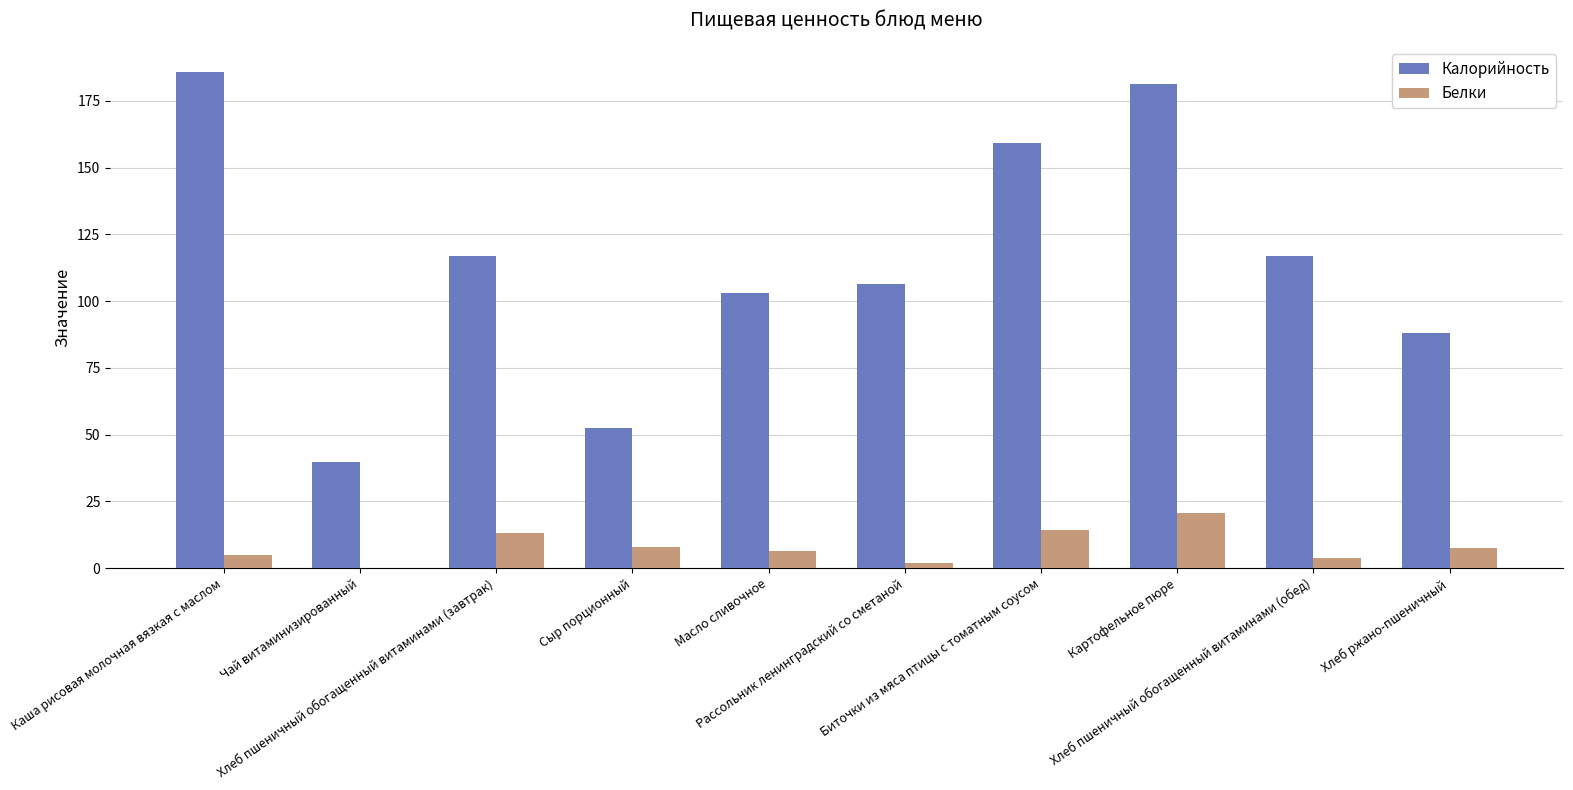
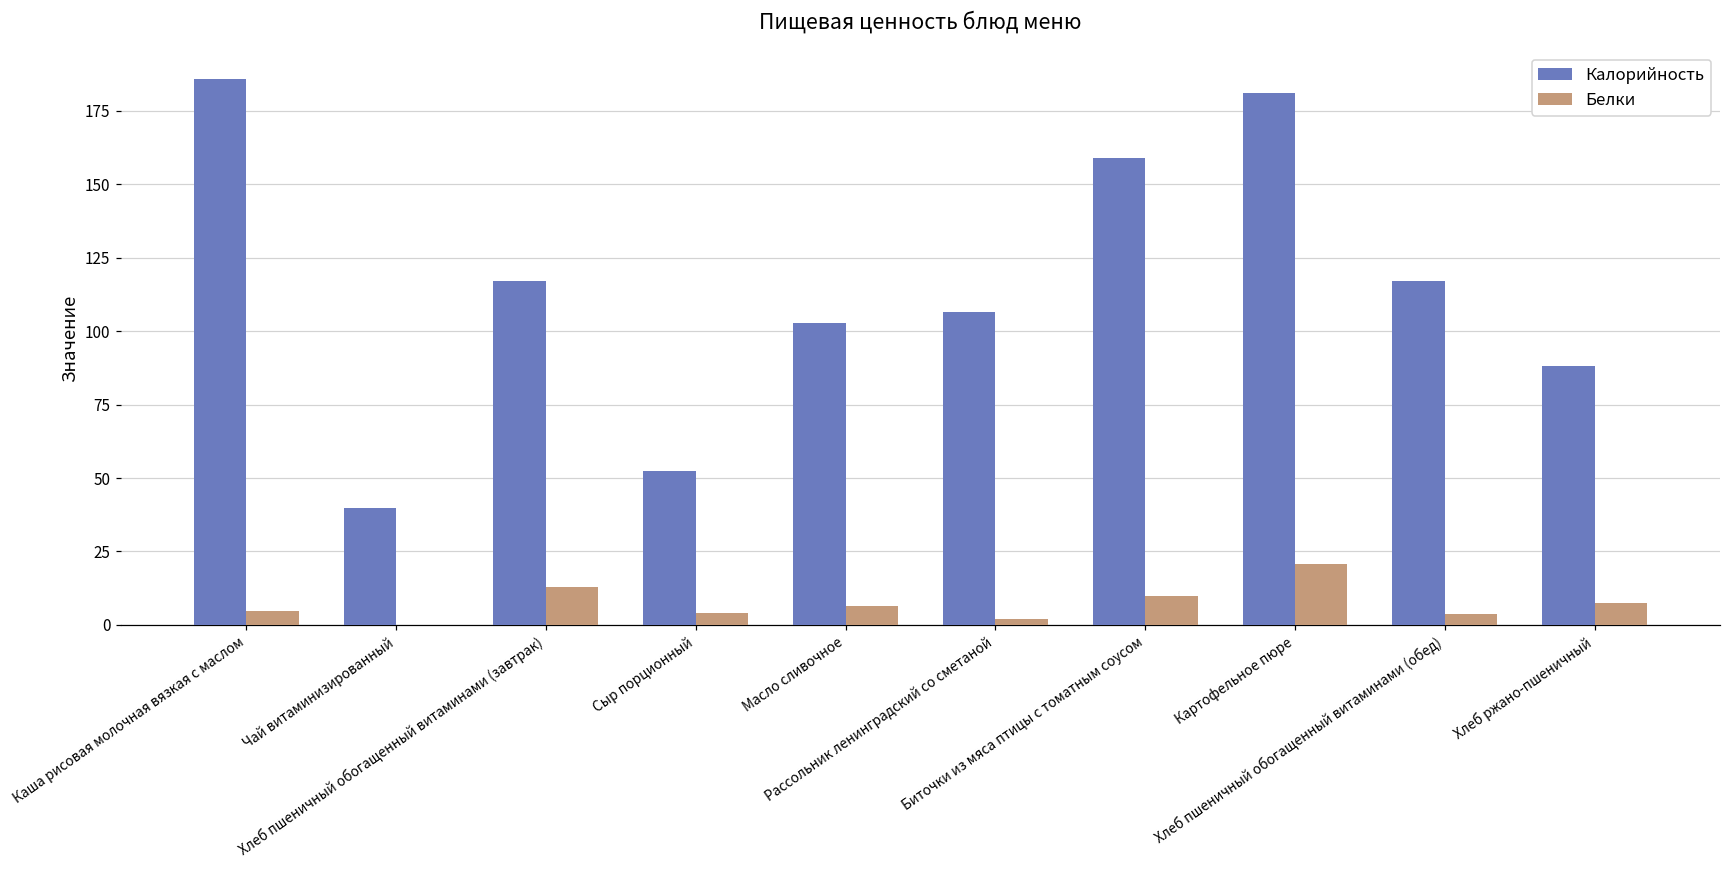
  {
    "Калорийность": {
      "Каша рисовая молочная вязкая с маслом": 186,
      "Чай витаминизированный": 40,
      "Хлеб пшеничный обогащенный витаминами (завтрак)": 117,
      "Сыр порционный": 53,
      "Масло сливочное": 103,
      "Рассольник ленинградский со сметаной": 107,
      "Биточки из мяса птицы с томатным соусом": 159,
      "Картофельное пюре": 181,
      "Хлеб пшеничный обогащенный витаминами (обед)": 117,
      "Хлеб ржано-пшеничный": 88
    },
    "Белки": {
      "Каша рисовая молочная вязкая с маслом": 5,
      "Чай витаминизированный": 0,
      "Хлеб пшеничный обогащенный витаминами (завтрак)": 13,
-     "Сыр порционный": 8,
+     "Сыр порционный": 4,
      "Масло сливочное": 6,
      "Рассольник ленинградский со сметаной": 2,
-     "Биточки из мяса птицы с томатным соусом": 14,
+     "Биточки из мяса птицы с томатным соусом": 10,
      "Картофельное пюре": 21,
      "Хлеб пшеничный обогащенный витаминами (обед)": 4,
      "Хлеб ржано-пшеничный": 8
    }
  }
